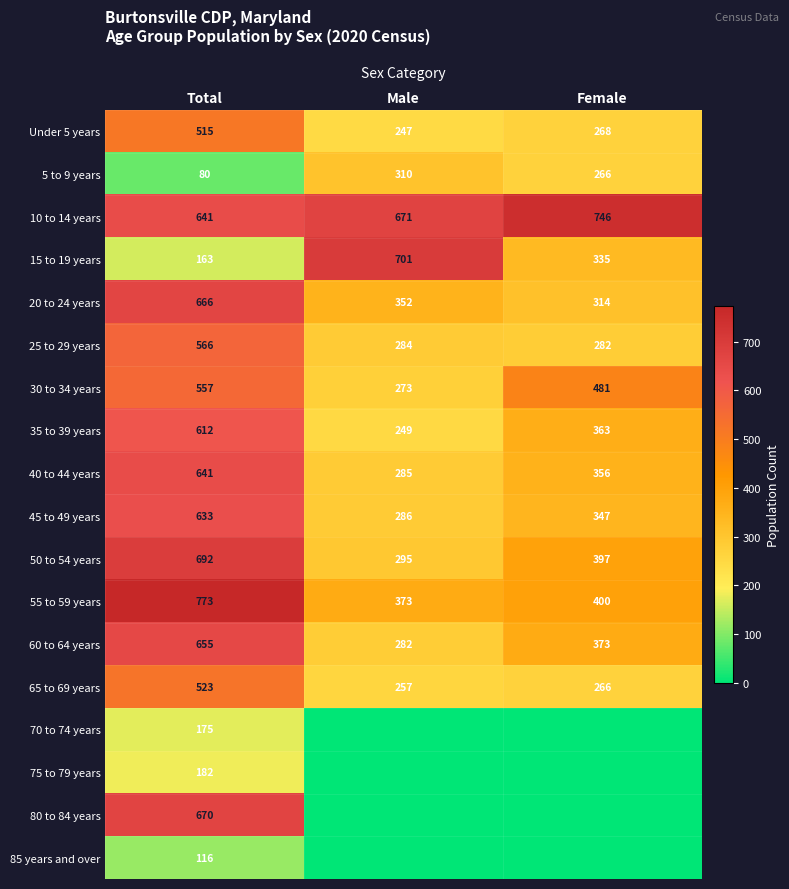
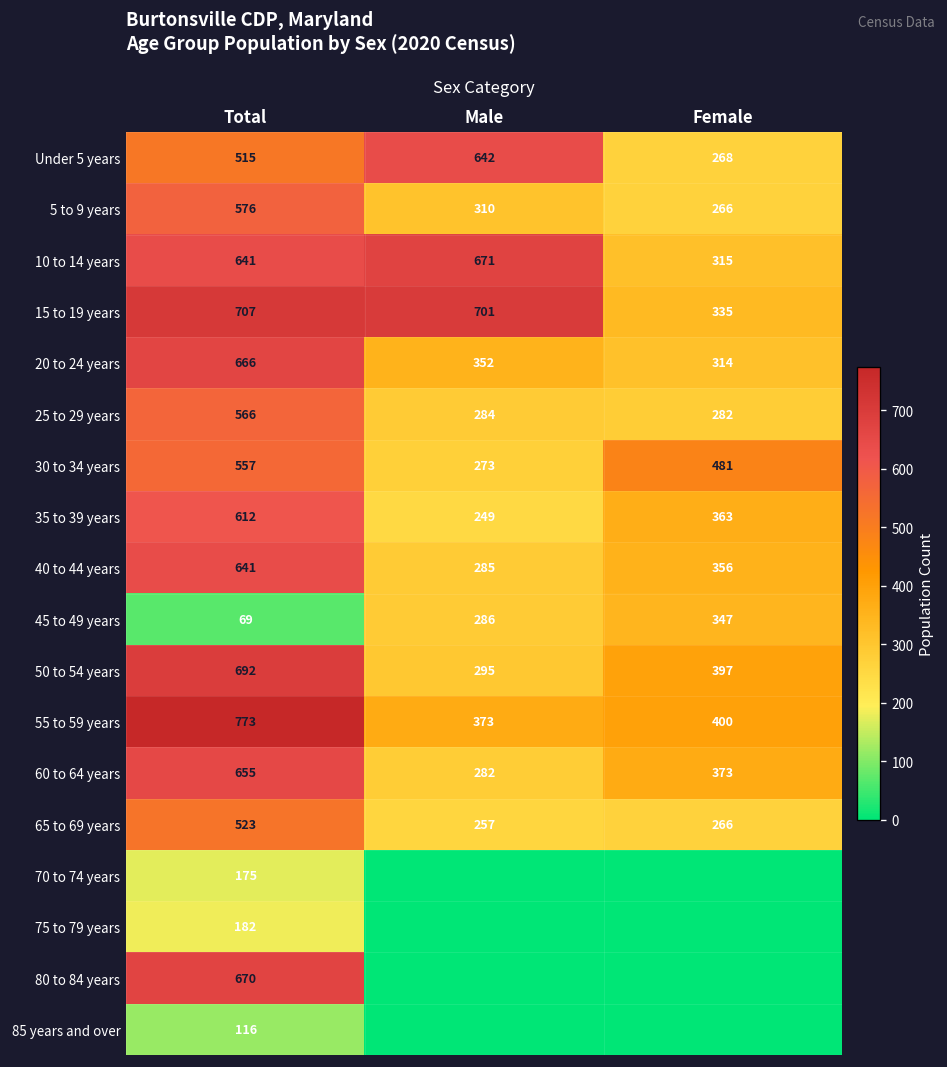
  {
    "Under 5 years": {
      "Total": 515,
-     "Male": 247,
+     "Male": 642,
      "Female": 268
    },
    "5 to 9 years": {
-     "Total": 80,
+     "Total": 576,
      "Male": 310,
      "Female": 266
    },
    "10 to 14 years": {
      "Total": 641,
      "Male": 671,
-     "Female": 746
+     "Female": 315
    },
    "15 to 19 years": {
-     "Total": 163,
+     "Total": 707,
      "Male": 701,
      "Female": 335
    },
    "20 to 24 years": {
      "Total": 666,
      "Male": 352,
      "Female": 314
    },
    "25 to 29 years": {
      "Total": 566,
      "Male": 284,
      "Female": 282
    },
    "30 to 34 years": {
      "Total": 557,
      "Male": 273,
      "Female": 481
    },
    "35 to 39 years": {
      "Total": 612,
      "Male": 249,
      "Female": 363
    },
    "40 to 44 years": {
      "Total": 641,
      "Male": 285,
      "Female": 356
    },
    "45 to 49 years": {
-     "Total": 633,
+     "Total": 69,
      "Male": 286,
      "Female": 347
    },
    "50 to 54 years": {
      "Total": 692,
      "Male": 295,
      "Female": 397
    },
    "55 to 59 years": {
      "Total": 773,
      "Male": 373,
      "Female": 400
    },
    "60 to 64 years": {
      "Total": 655,
      "Male": 282,
      "Female": 373
    },
    "65 to 69 years": {
      "Total": 523,
      "Male": 257,
      "Female": 266
    },
    "70 to 74 years": {
      "Total": 175
    },
    "75 to 79 years": {
      "Total": 182
    },
    "80 to 84 years": {
      "Total": 670
    },
    "85 years and over": {
      "Total": 116
    }
  }
